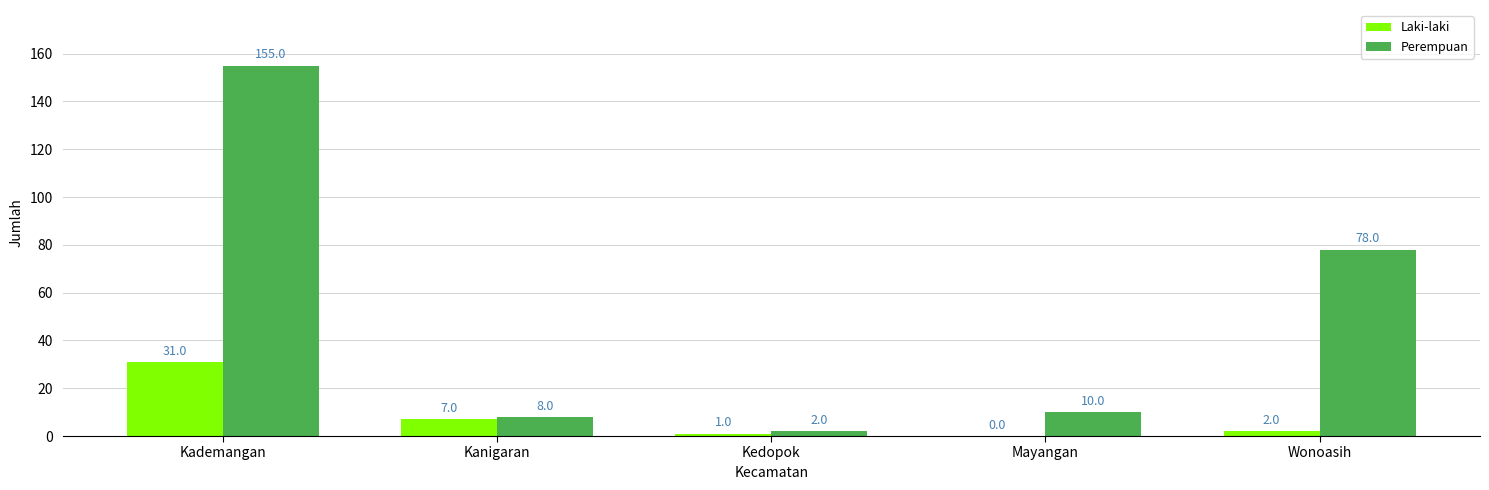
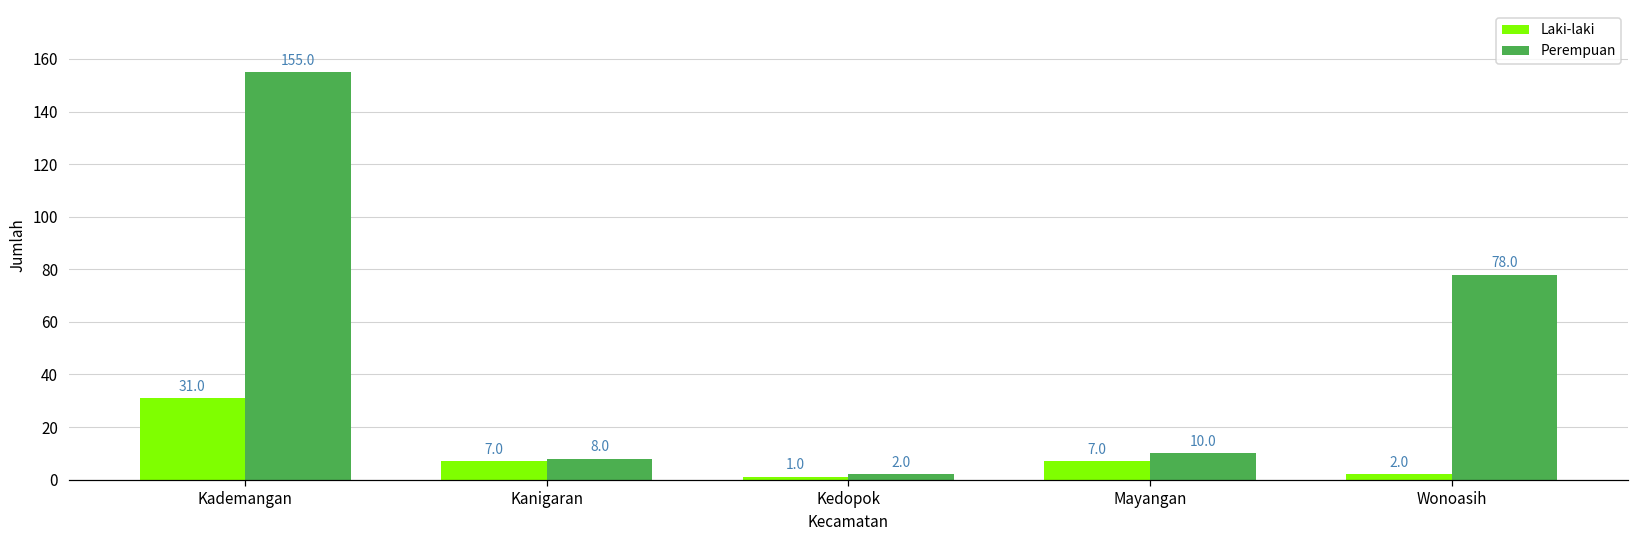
  {
    "Laki-laki": {
      "Kademangan": 31.0,
      "Kanigaran": 7.0,
      "Kedopok": 1.0,
-     "Mayangan": 0.0,
+     "Mayangan": 7.0,
      "Wonoasih": 2.0
    },
    "Perempuan": {
      "Kademangan": 155.0,
      "Kanigaran": 8.0,
      "Kedopok": 2.0,
      "Mayangan": 10.0,
      "Wonoasih": 78.0
    }
  }
